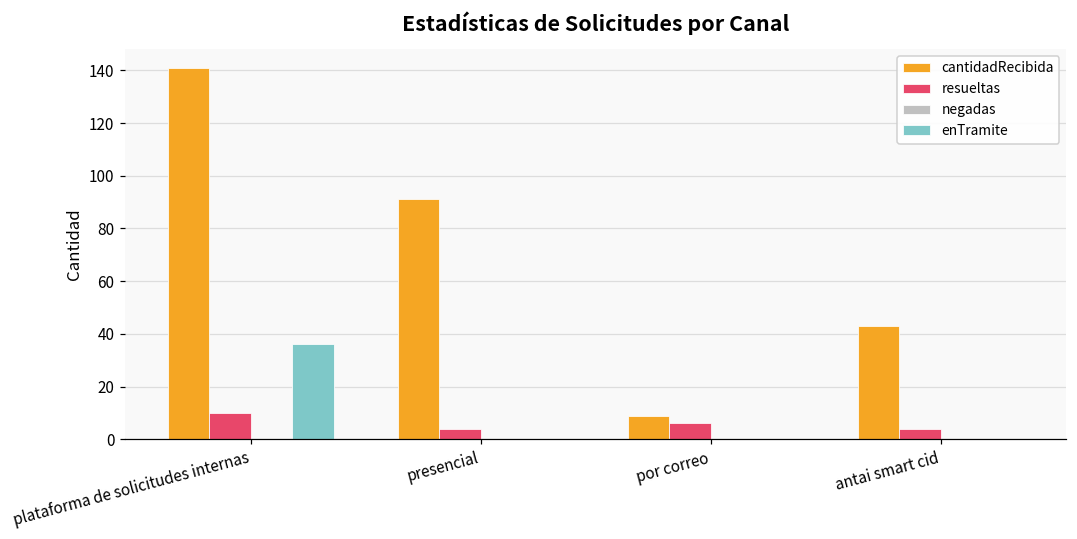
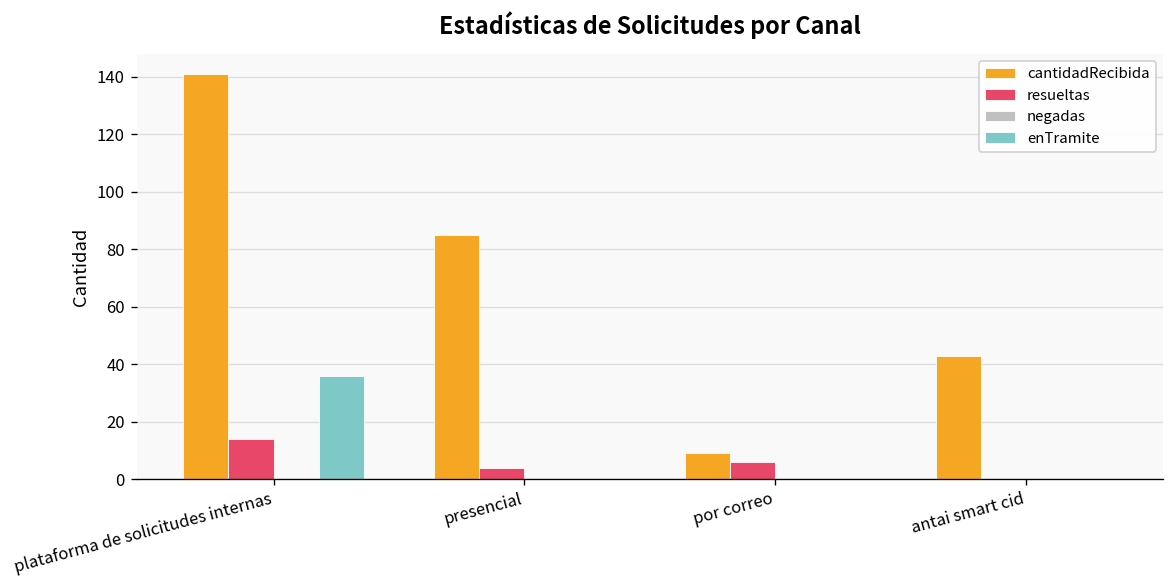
  {
    "cantidadRecibida": {
      "plataforma de solicitudes internas": 141,
-     "presencial": 91,
+     "presencial": 85,
      "por correo": 9,
      "antai smart cid": 43
    },
    "resueltas": {
-     "plataforma de solicitudes internas": 10,
+     "plataforma de solicitudes internas": 14,
      "presencial": 4,
      "por correo": 6,
-     "antai smart cid": 4
+     "antai smart cid": 0
    },
    "negadas": {
      "plataforma de solicitudes internas": 0,
      "presencial": 0,
      "por correo": 0,
      "antai smart cid": 0
    },
    "enTramite": {
      "plataforma de solicitudes internas": 36,
      "presencial": 0,
      "por correo": 0,
      "antai smart cid": 0
    }
  }
